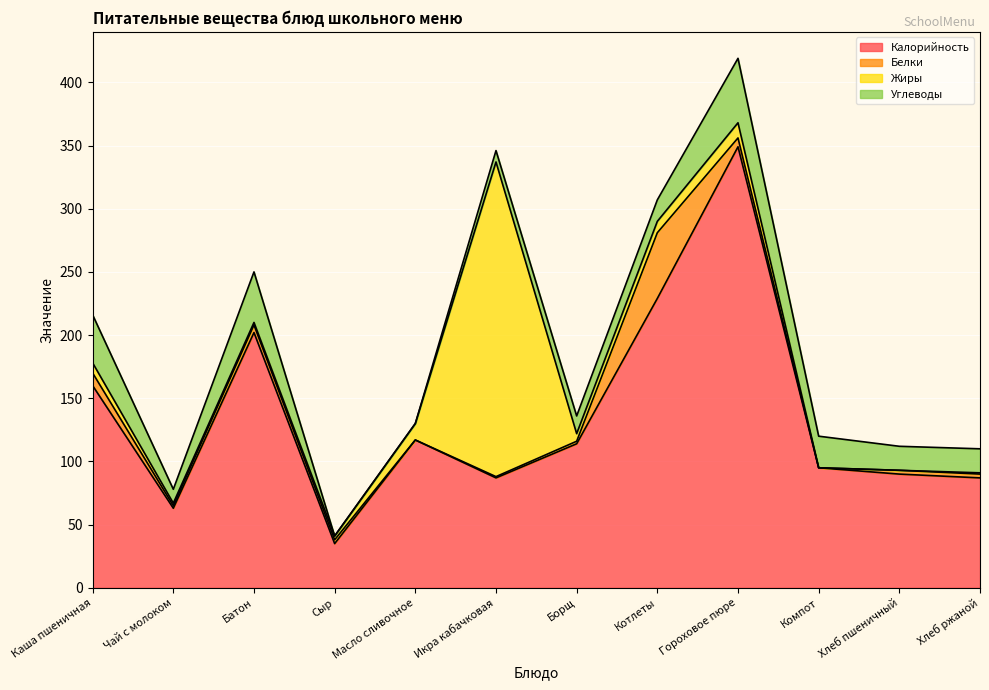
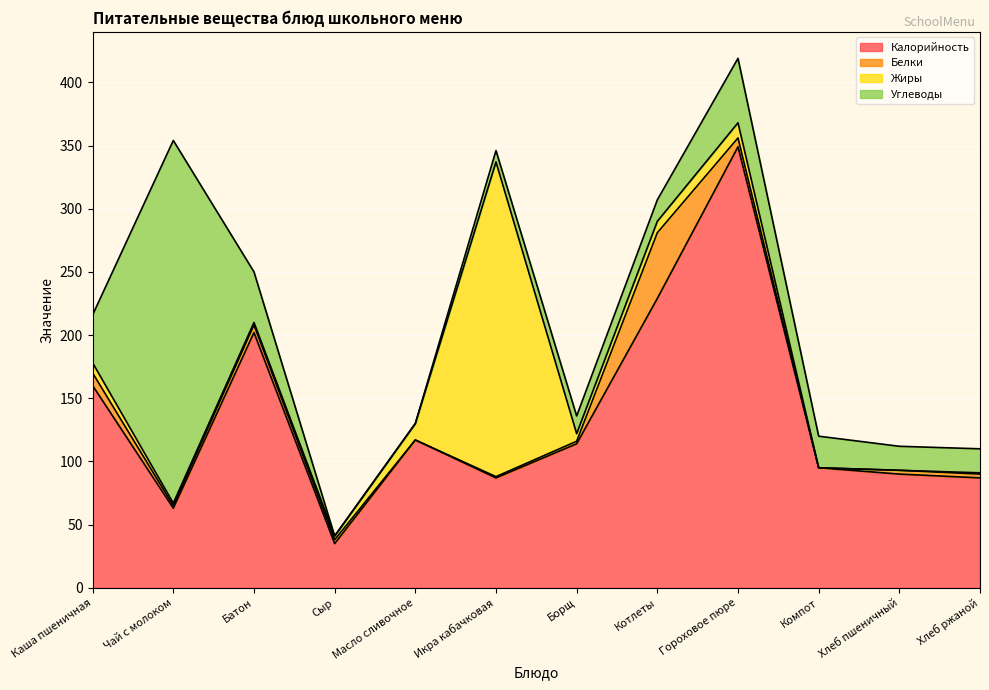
  {
    "Калорийность": {
      "Каша пшеничная": 160,
      "Батон": 202,
      "Сыр": 35,
      "Борщ": 114,
      "Котлеты": 229,
      "Гороховое пюре": 349,
      "Хлеб пшеничный": 90,
      "Хлеб ржаной": 87
    },
    "Белки": {
      "Каша пшеничная": 10,
      "Батон": 6,
      "Сыр": 3,
      "Борщ": 2,
      "Котлеты": 52,
      "Гороховое пюре": 7
    },
    "Жиры": {
      "Каша пшеничная": 8,
      "Батон": 2,
      "Икра кабачковая": 249,
      "Борщ": 6,
      "Котлеты": 9,
      "Гороховое пюре": 12
    },
    "Углеводы": {
      "Каша пшеничная": 38,
-     "Чай с молоком": 11,
+     "Чай с молоком": 287,
      "Батон": 40,
      "Икра кабачковая": 9,
      "Борщ": 14,
      "Котлеты": 17,
      "Гороховое пюре": 51,
      "Компот": 25,
      "Хлеб пшеничный": 19,
      "Хлеб ржаной": 19
    }
  }
